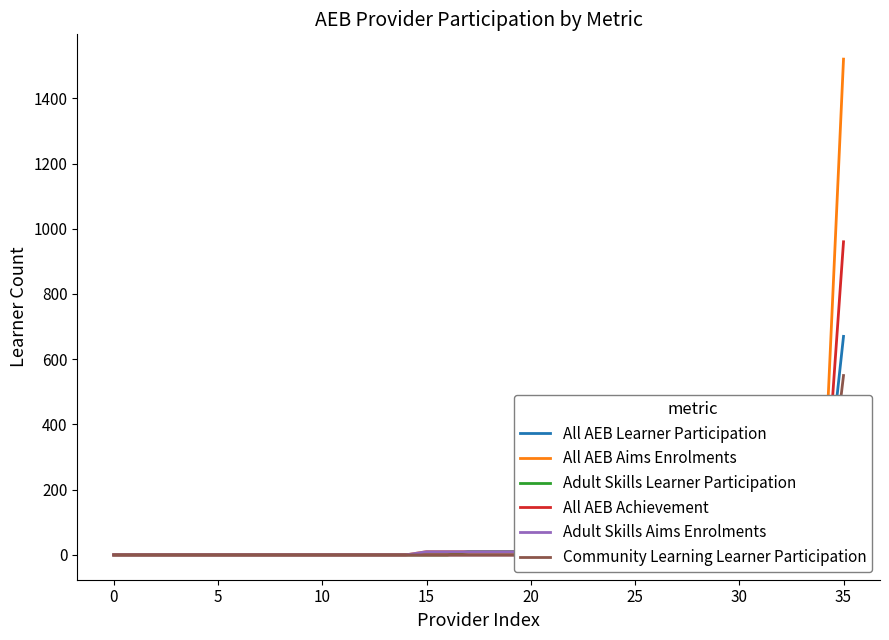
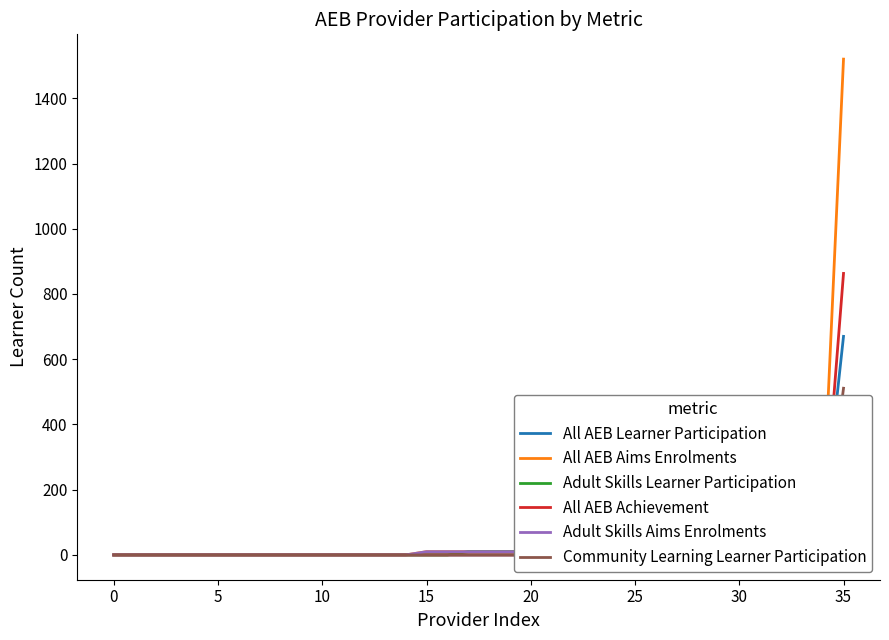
  {
    "All AEB Learner Participation": {
      "35": 670
    },
    "All AEB Aims Enrolments": {
      "35": 1520
    },
    "All AEB Achievement": {
-     "35": 960
+     "35": 860
    },
    "Community Learning Learner Participation": {
-     "35": 550
+     "35": 510
    }
  }
